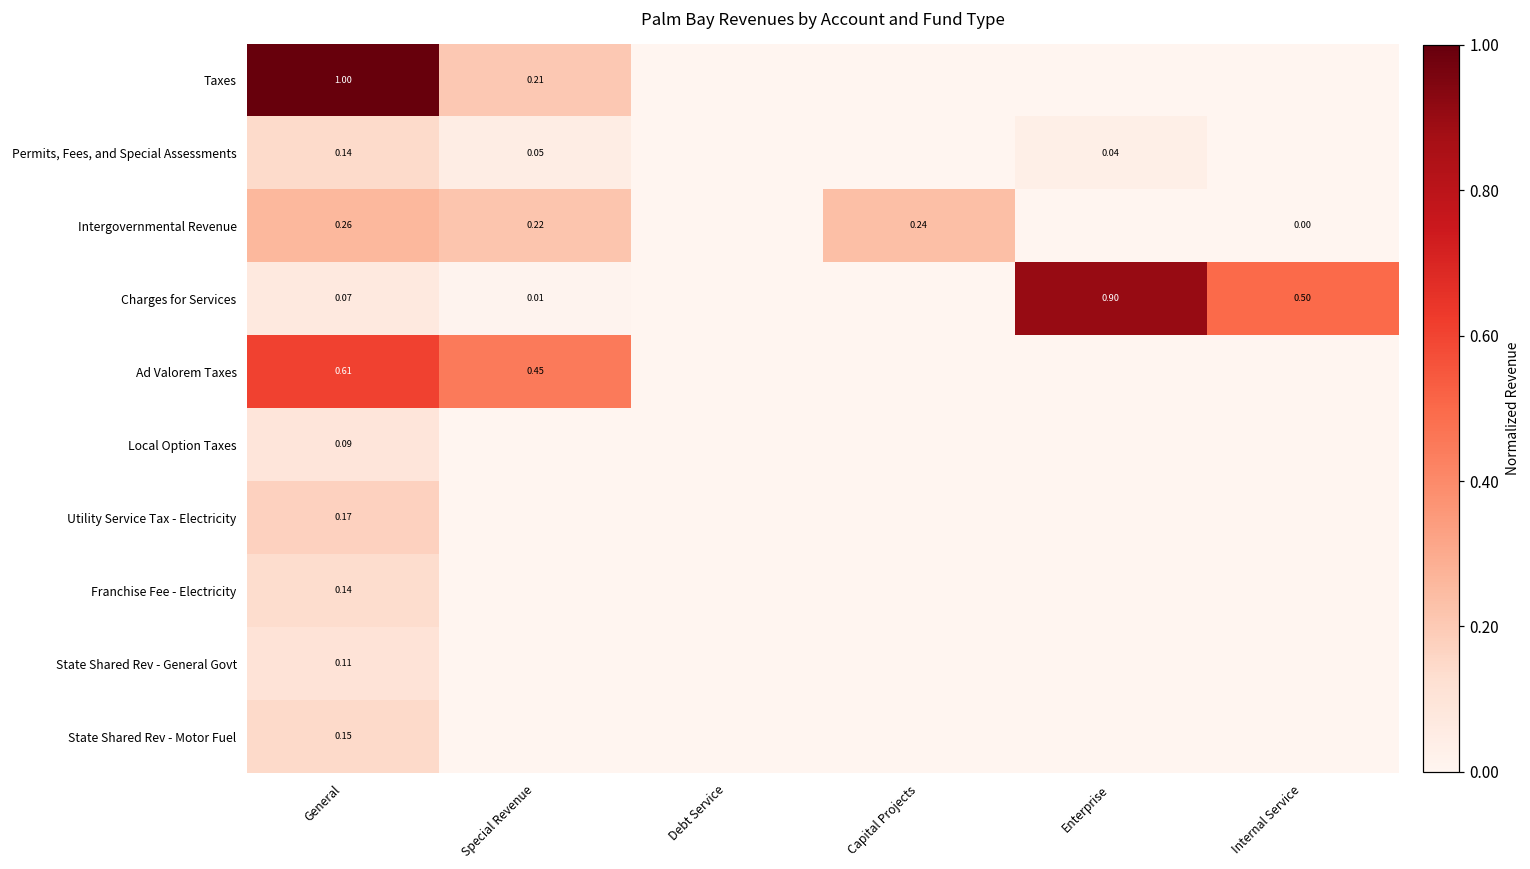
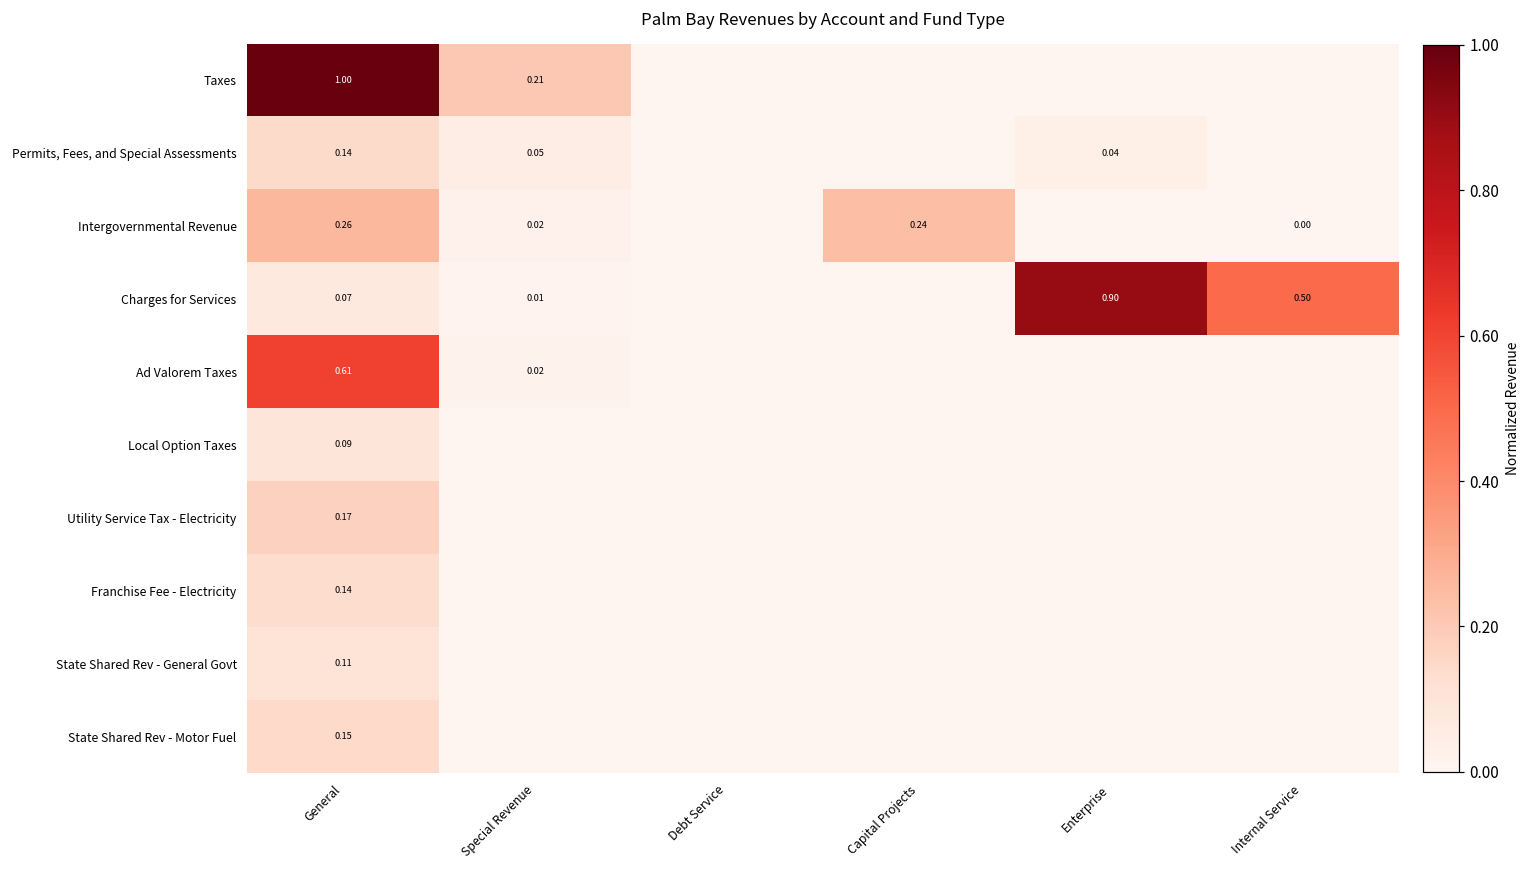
  {
    "Taxes": {
      "General": 1.00,
      "Special Revenue": 0.21
    },
    "Permits, Fees, and Special Assessments": {
      "General": 0.14,
      "Special Revenue": 0.05,
      "Enterprise": 0.04
    },
    "Intergovernmental Revenue": {
      "General": 0.26,
-     "Special Revenue": 0.22,
+     "Special Revenue": 0.02,
      "Capital Projects": 0.24,
      "Internal Service": 0.00
    },
    "Charges for Services": {
      "General": 0.07,
      "Special Revenue": 0.01,
      "Enterprise": 0.90,
      "Internal Service": 0.50
    },
    "Ad Valorem Taxes": {
      "General": 0.61,
-     "Special Revenue": 0.45
+     "Special Revenue": 0.02
    },
    "Local Option Taxes": {
      "General": 0.09
    },
    "Utility Service Tax - Electricity": {
      "General": 0.17
    },
    "Franchise Fee - Electricity": {
      "General": 0.14
    },
    "State Shared Rev - General Govt": {
      "General": 0.11
    },
    "State Shared Rev - Motor Fuel": {
      "General": 0.15
    }
  }
